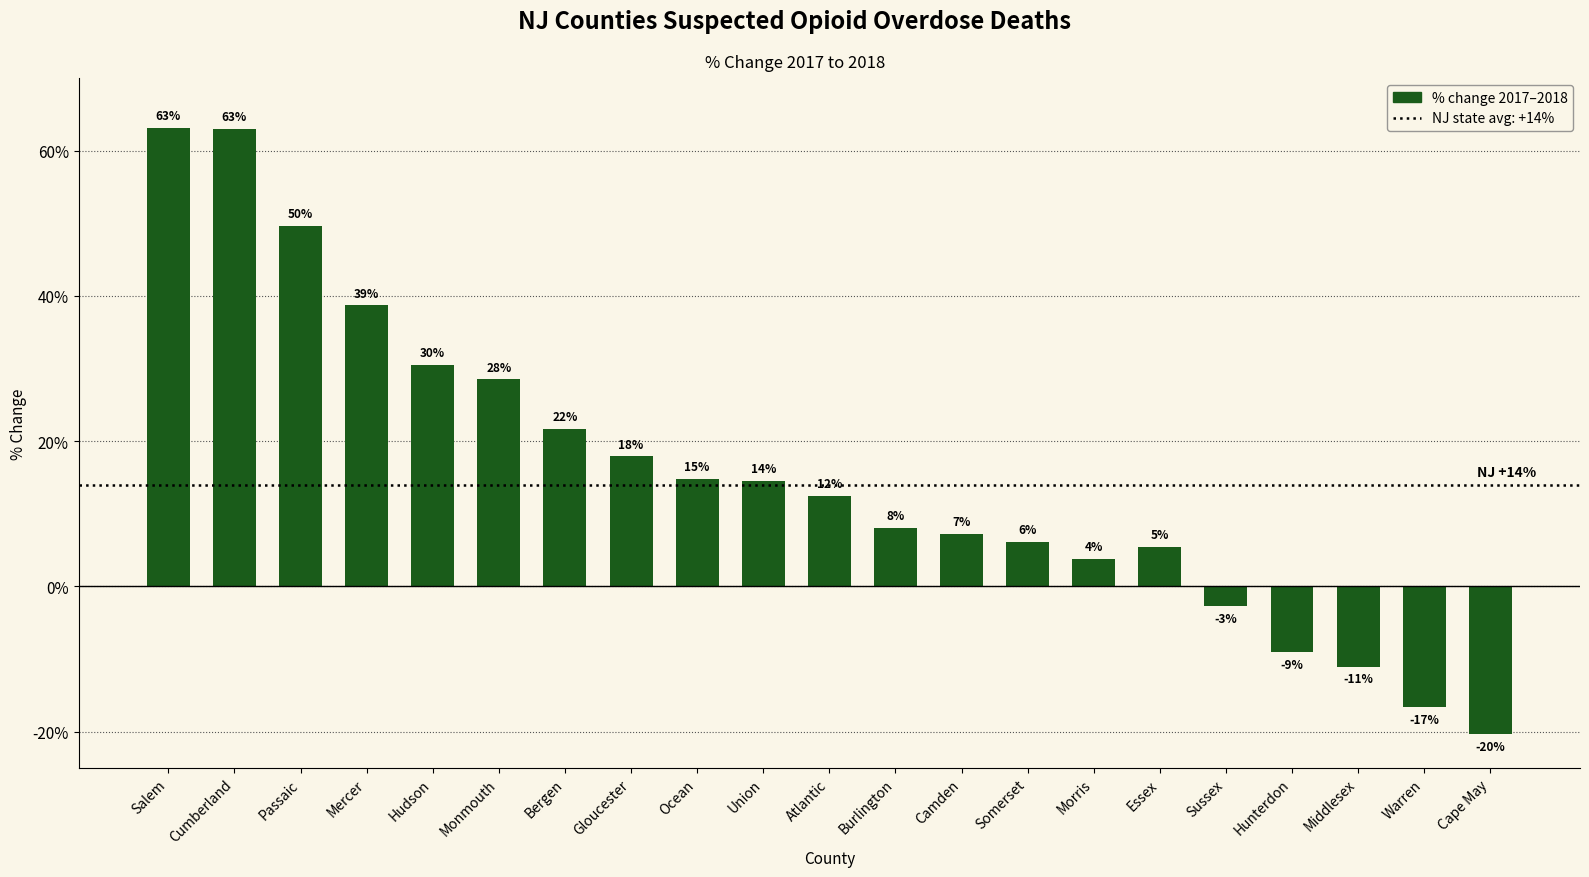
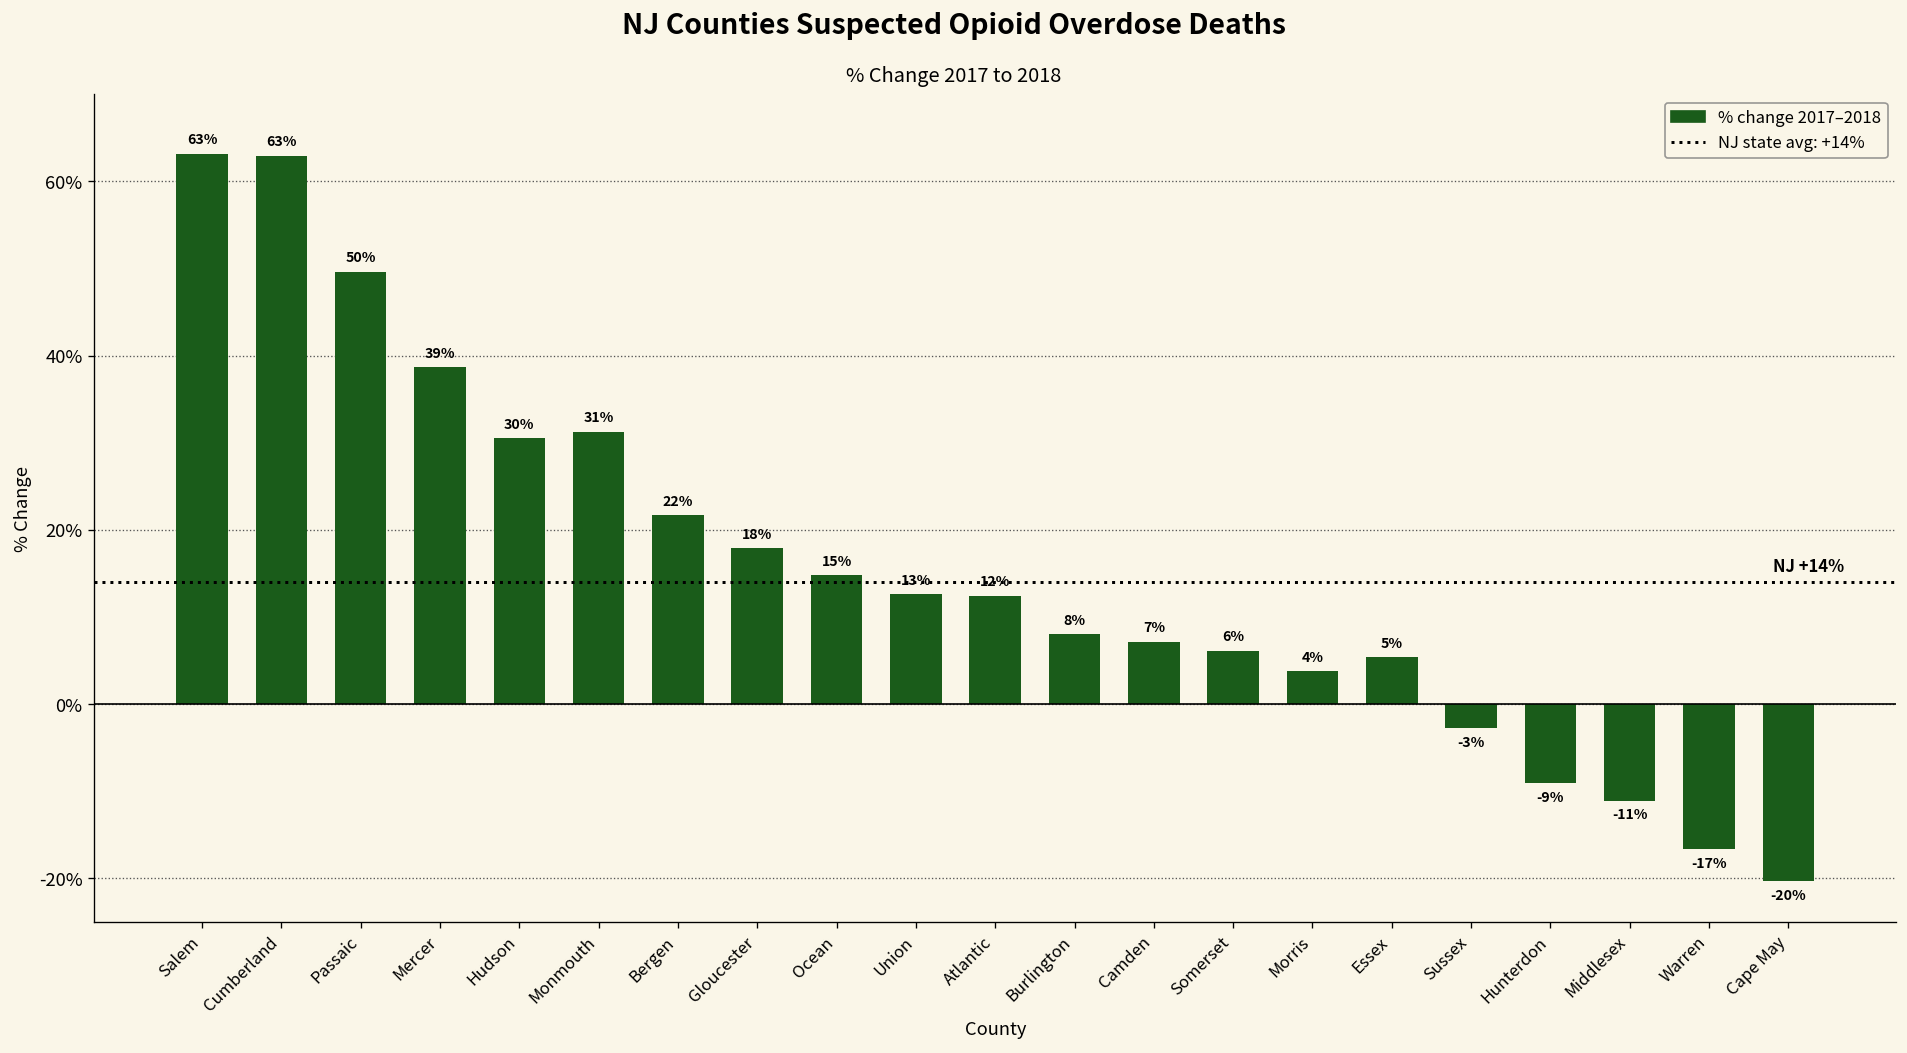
  {
    "Salem": "63%",
    "Cumberland": "63%",
    "Passaic": "50%",
    "Mercer": "39%",
    "Hudson": "30%",
-   "Monmouth": "28%",
+   "Monmouth": "31%",
    "Bergen": "22%",
    "Gloucester": "18%",
    "Ocean": "15%",
-   "Union": "14%",
+   "Union": "13%",
    "Atlantic": "12%",
    "Burlington": "8%",
    "Camden": "7%",
    "Somerset": "6%",
    "Morris": "4%",
    "Essex": "5%",
    "Sussex": "-3%",
    "Hunterdon": "-9%",
    "Middlesex": "-11%",
    "Warren": "-17%",
    "Cape May": "-20%"
  }
